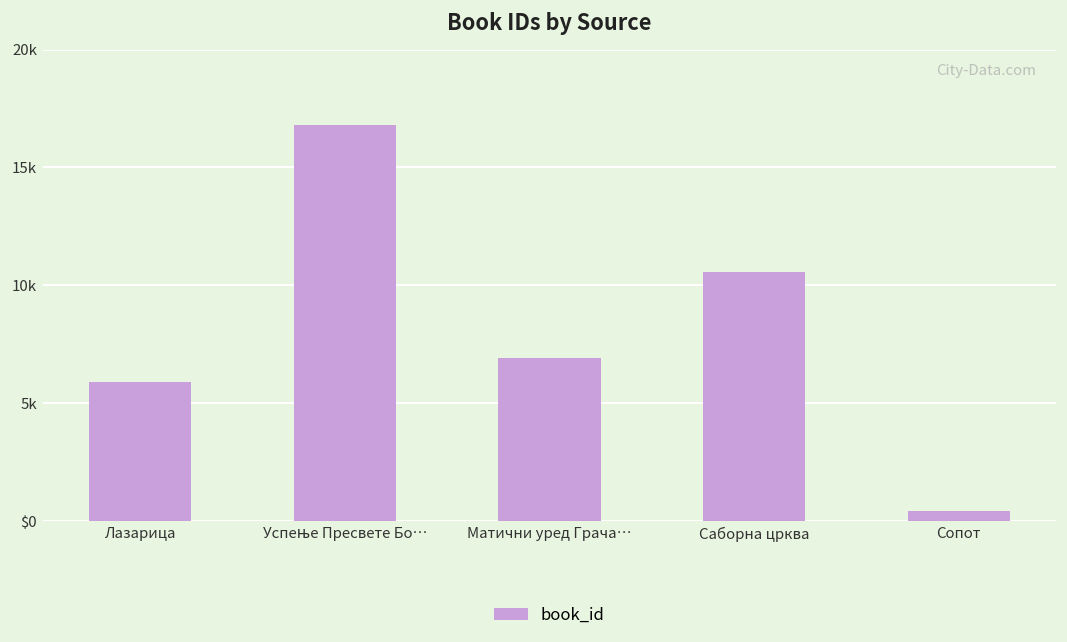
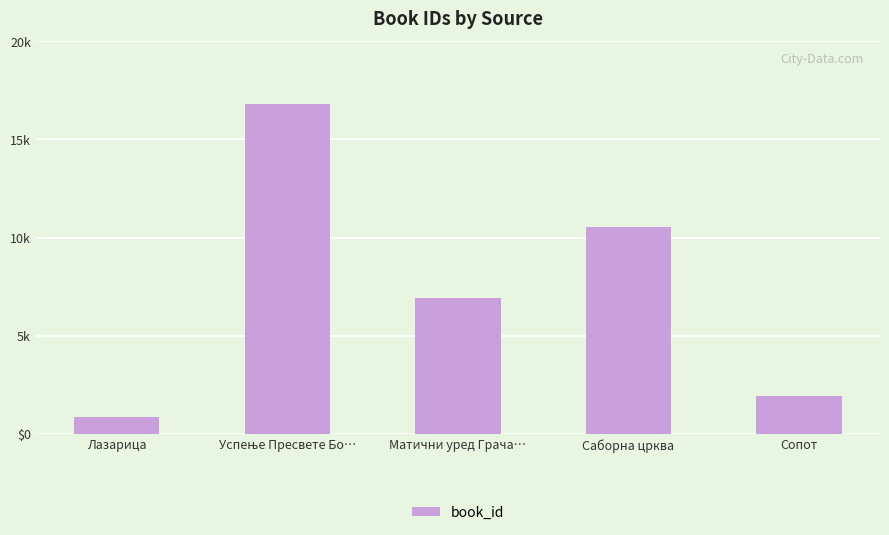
  {
-   "Лазарица": 5900,
+   "Лазарица": 900,
    "Успење Пресвете Бо…": 16800,
    "Матични уред Грача…": 6900,
    "Саборна црква": 10500,
-   "Сопот": 400
+   "Сопот": 1900
  }
